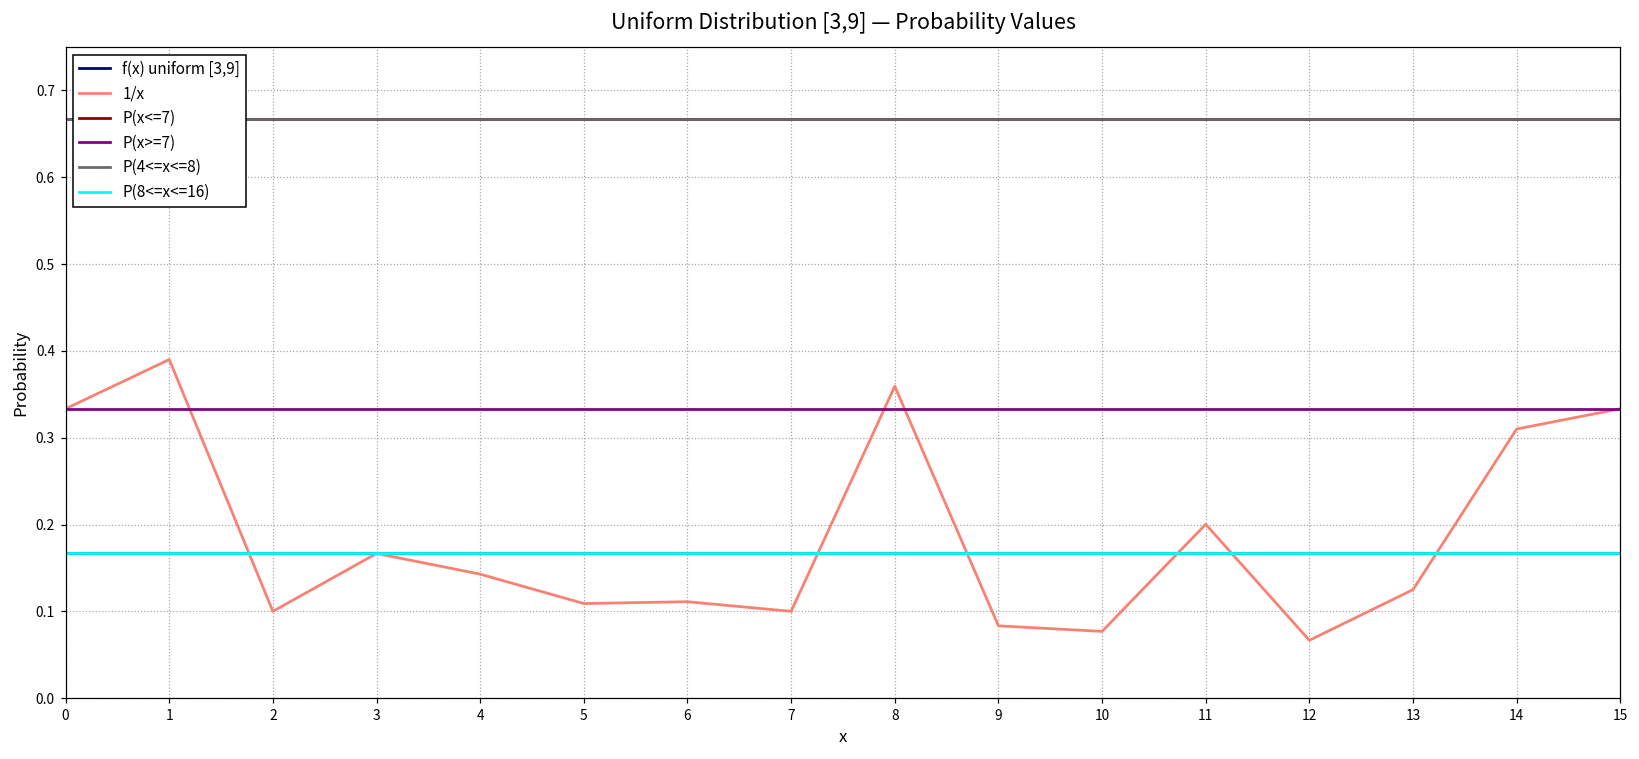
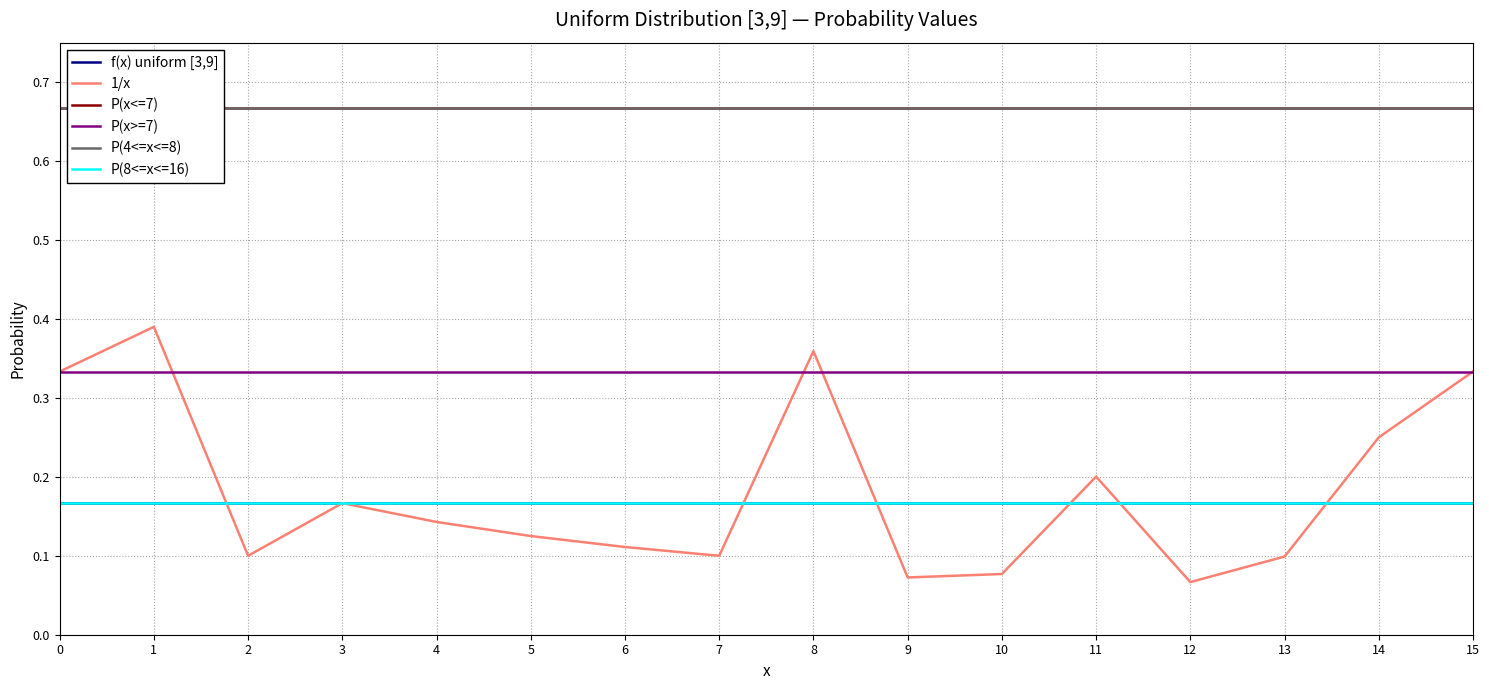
  {
    "P(8<=x<=16)": {
      "0": 0.17,
      "1": 0.17,
      "2": 0.17,
      "4": 0.17,
      "5": 0.17,
      "6": 0.17,
      "7": 0.17,
      "8": 0.17,
      "9": 0.17,
      "10": 0.17,
      "11": 0.17,
      "12": 0.17,
      "13": 0.17,
      "14": 0.17,
      "15": 0.17
    },
    "1/x": {
      "1": 0.39,
      "2": 0.10,
      "4": 0.14,
-     "5": 0.11,
+     "5": 0.13,
      "6": 0.11,
      "7": 0.10,
      "8": 0.36,
-     "9": 0.08,
+     "9": 0.07,
      "10": 0.08,
      "11": 0.20,
      "12": 0.07,
-     "13": 0.13,
-     "14": 0.31
+     "13": 0.10,
+     "14": 0.25
    },
    "P(4<=x<=8)": {
      "0": 0.67,
      "2": 0.67,
      "3": 0.67,
      "4": 0.67,
      "5": 0.67,
      "6": 0.67,
      "7": 0.67,
      "8": 0.67,
      "9": 0.67,
      "10": 0.67,
      "11": 0.67,
      "12": 0.67,
      "13": 0.67,
      "14": 0.67,
      "15": 0.67
    },
    "P(x>=7)": {
      "1": 0.33,
      "2": 0.33,
      "3": 0.33,
      "4": 0.33,
      "5": 0.33,
      "6": 0.33,
      "7": 0.33,
      "8": 0.33,
      "9": 0.33,
      "10": 0.33,
      "11": 0.33,
      "12": 0.33,
      "13": 0.33,
      "14": 0.33
    }
  }
